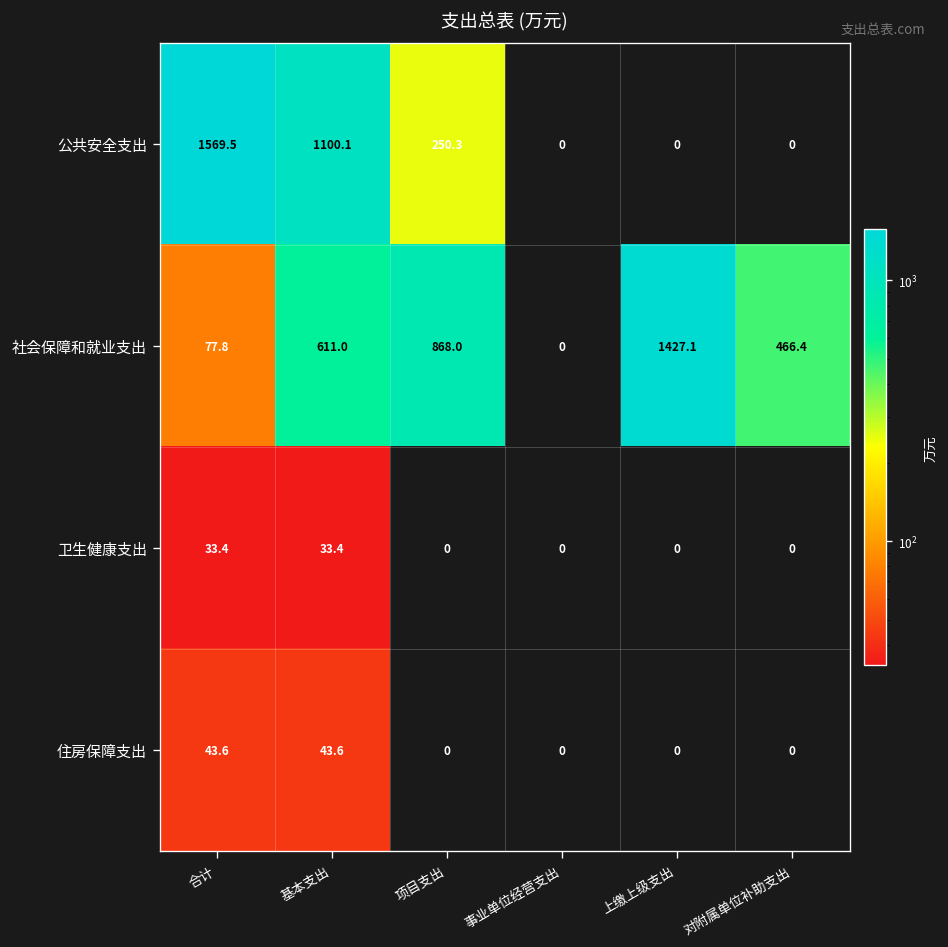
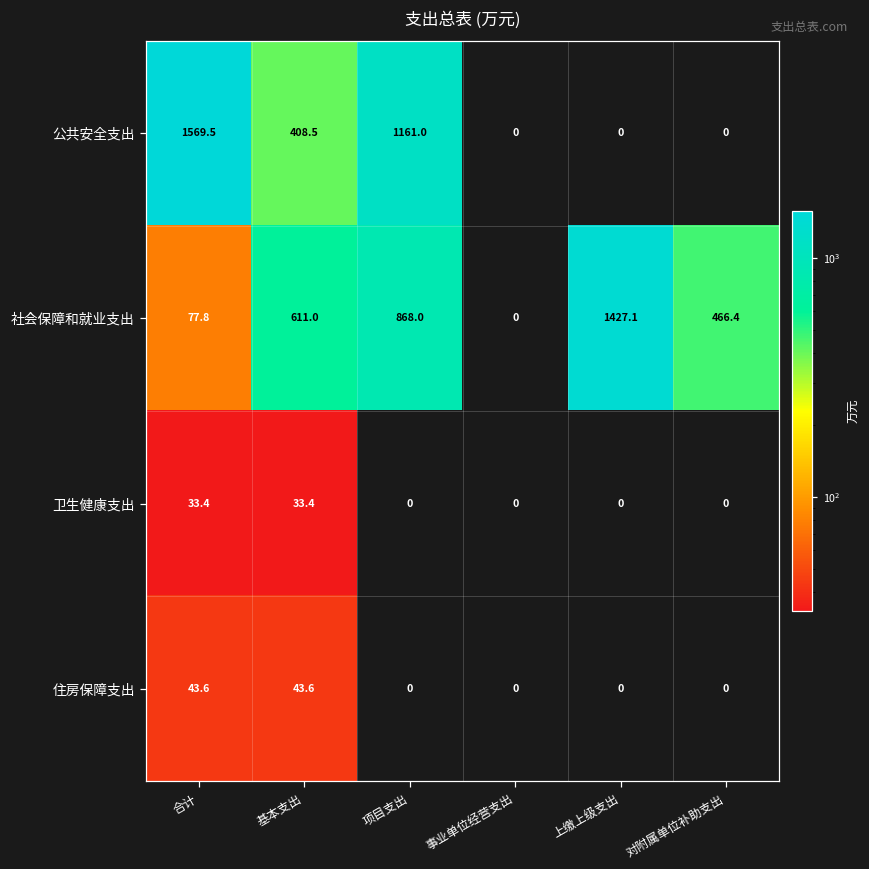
  {
    "公共安全支出": {
      "合计": 1569.5,
-     "基本支出": 1100.1,
-     "项目支出": 250.3,
+     "基本支出": 408.5,
+     "项目支出": 1161.0,
      "事业单位经营支出": 0,
      "上缴上级支出": 0,
      "对附属单位补助支出": 0
    },
    "社会保障和就业支出": {
      "合计": 77.8,
      "基本支出": 611.0,
      "项目支出": 868.0,
      "事业单位经营支出": 0,
      "上缴上级支出": 1427.1,
      "对附属单位补助支出": 466.4
    },
    "卫生健康支出": {
      "合计": 33.4,
      "基本支出": 33.4,
      "项目支出": 0,
      "事业单位经营支出": 0,
      "上缴上级支出": 0,
      "对附属单位补助支出": 0
    },
    "住房保障支出": {
      "合计": 43.6,
      "基本支出": 43.6,
      "项目支出": 0,
      "事业单位经营支出": 0,
      "上缴上级支出": 0,
      "对附属单位补助支出": 0
    }
  }
